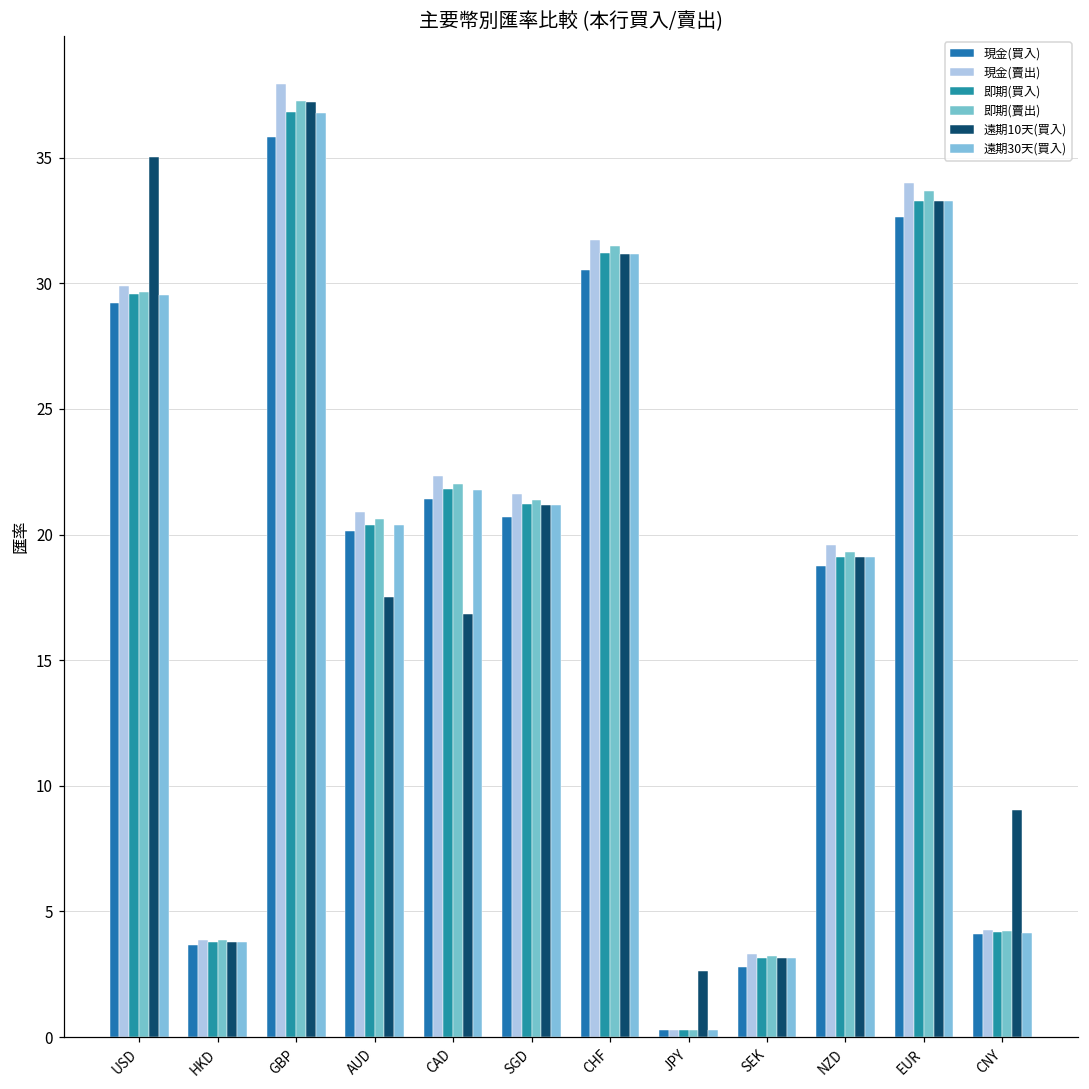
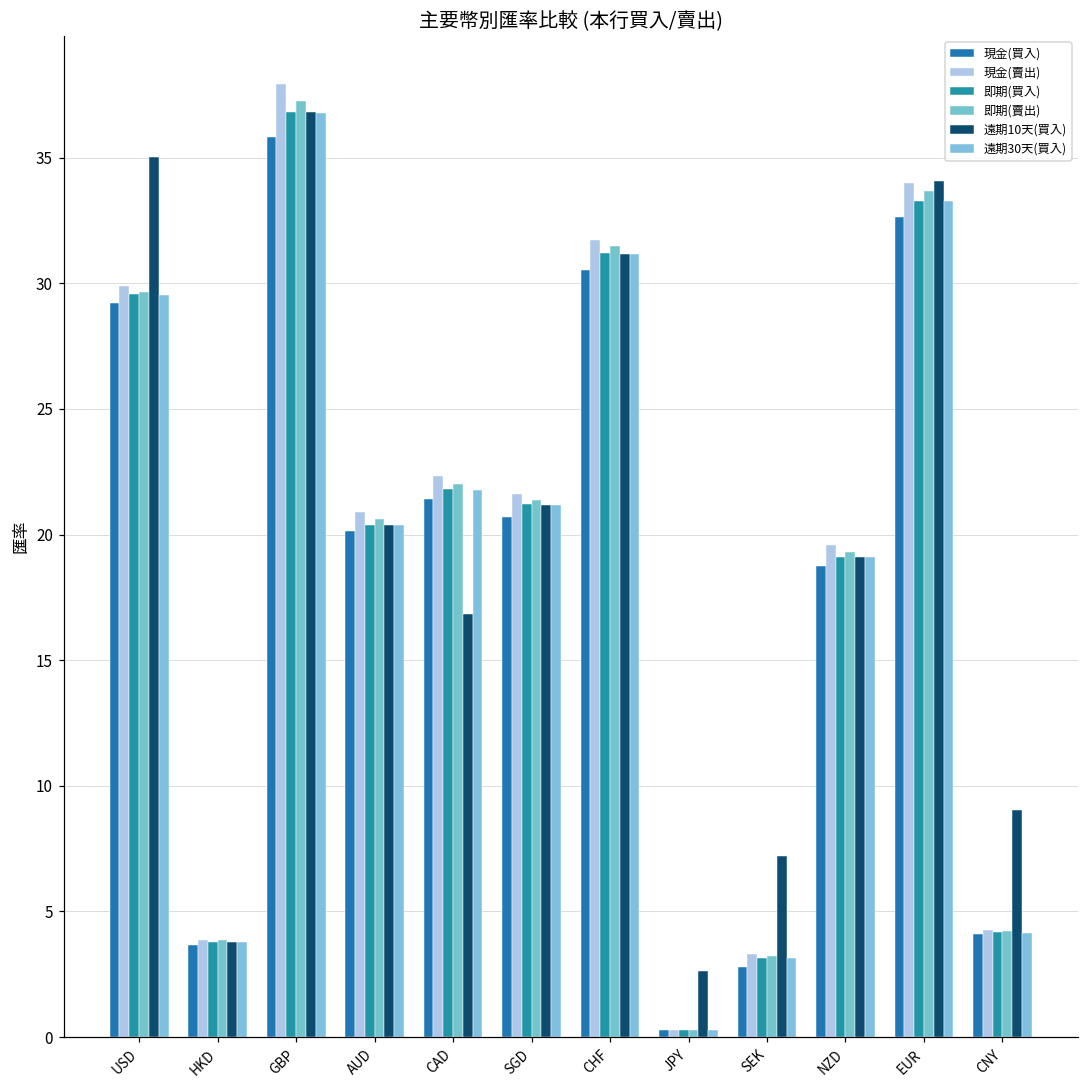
  {
    "遠期10天(買入)": {
      "USD": 35.0,
      "HKD": 3.8,
-     "GBP": 37.2,
-     "AUD": 17.5,
+     "GBP": 36.8,
+     "AUD": 20.4,
      "CAD": 16.8,
      "SGD": 21.2,
      "CHF": 31.2,
      "JPY": 2.6,
-     "SEK": 3.1,
+     "SEK": 7.2,
      "NZD": 19.1,
-     "EUR": 33.3,
+     "EUR": 34.1,
      "CNY": 9.0
    }
  }
